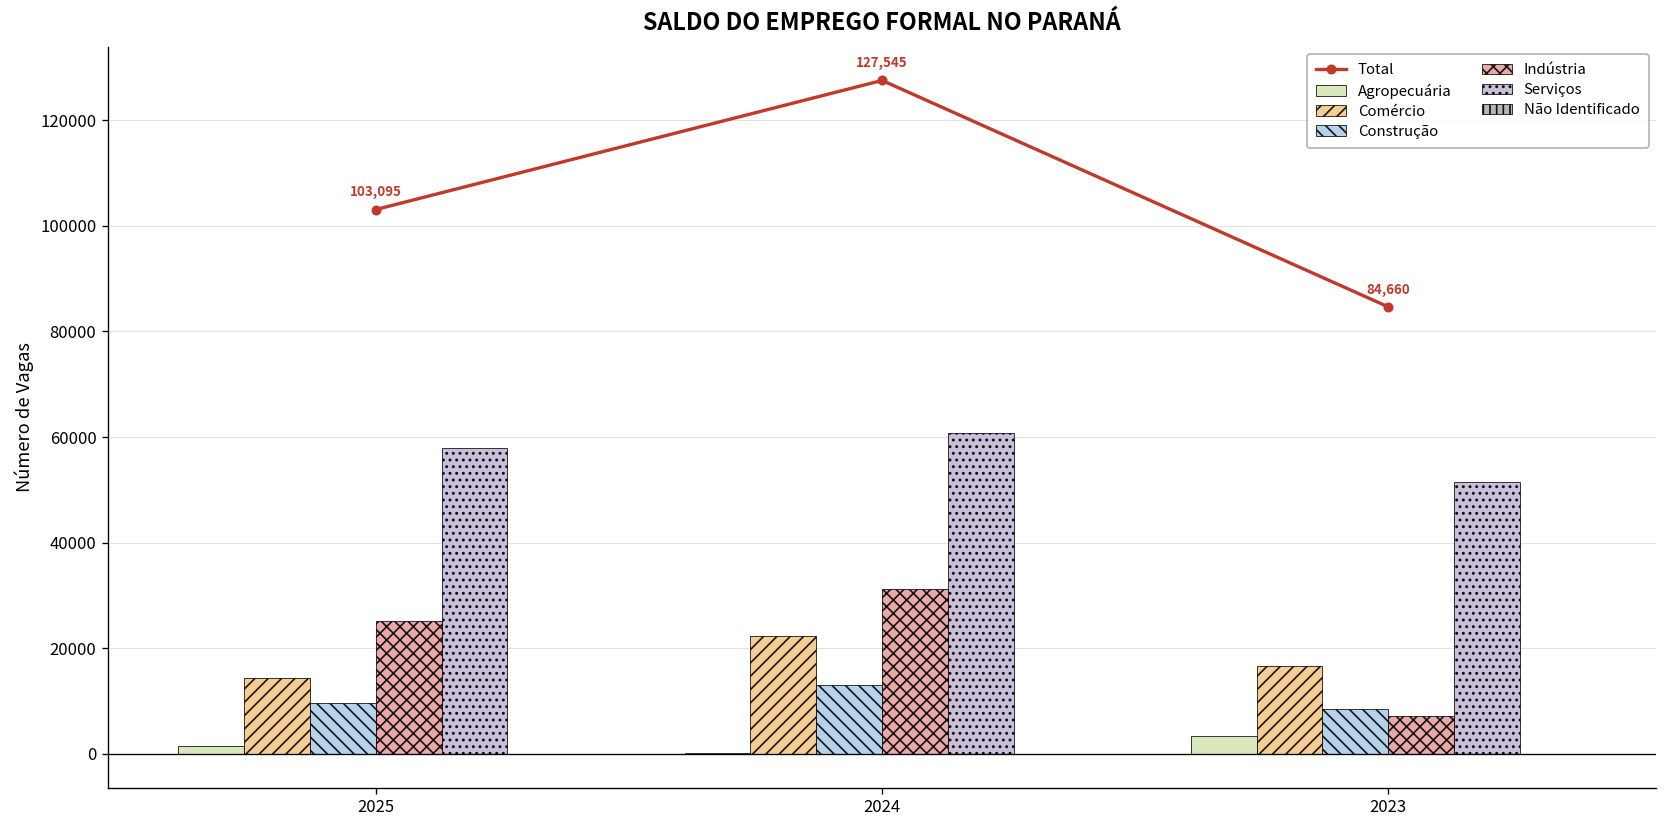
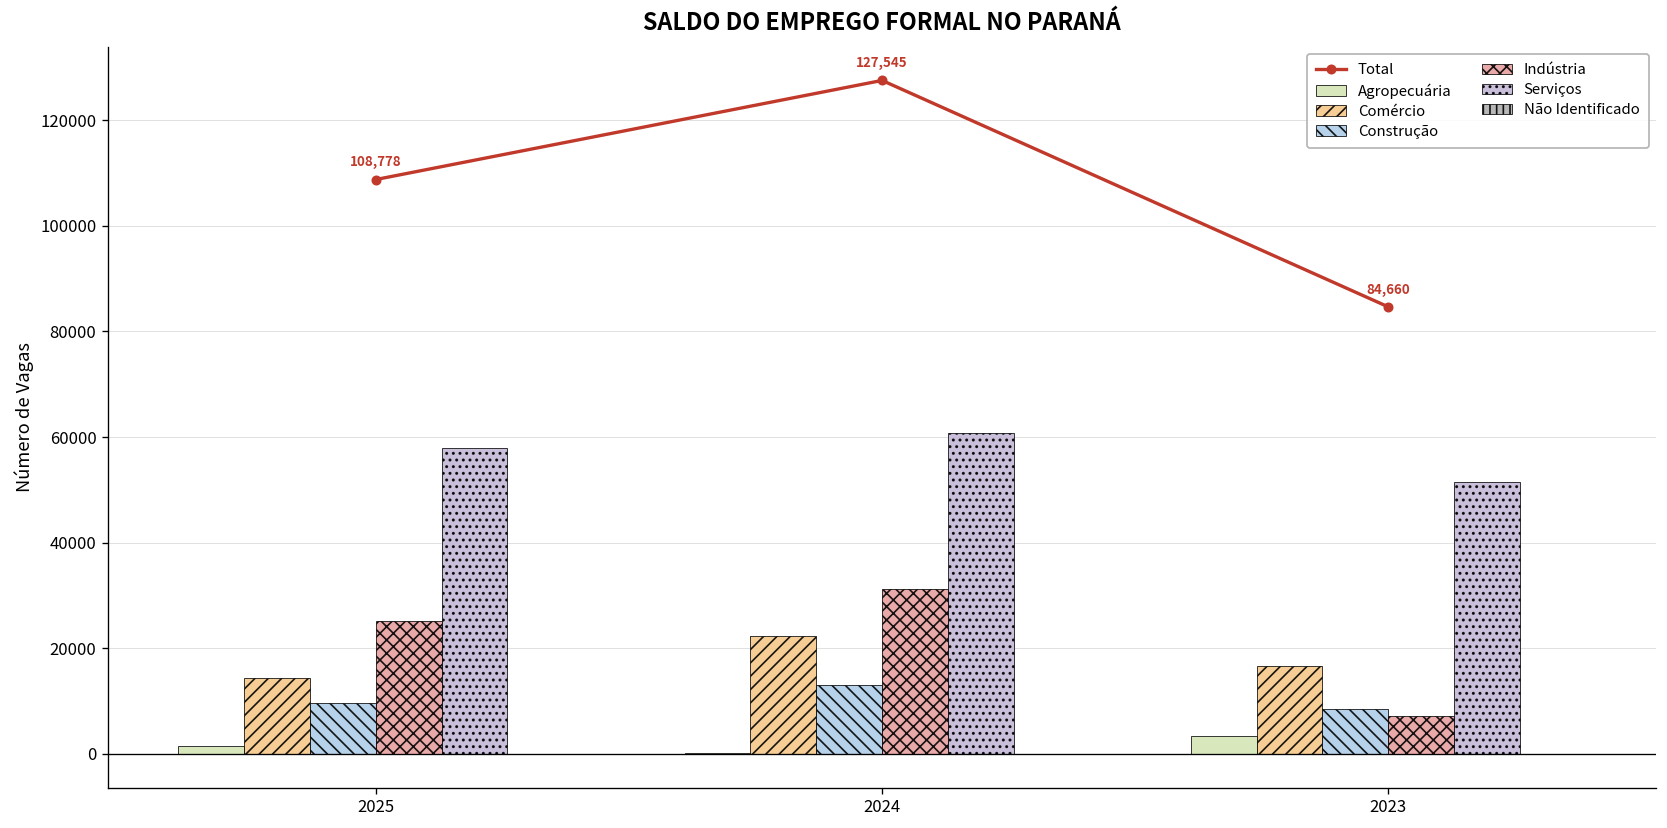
  {
    "Total": {
-     "2025": "103,095",
+     "2025": "108,778",
      "2024": "127,545",
      "2023": "84,660"
    }
  }
